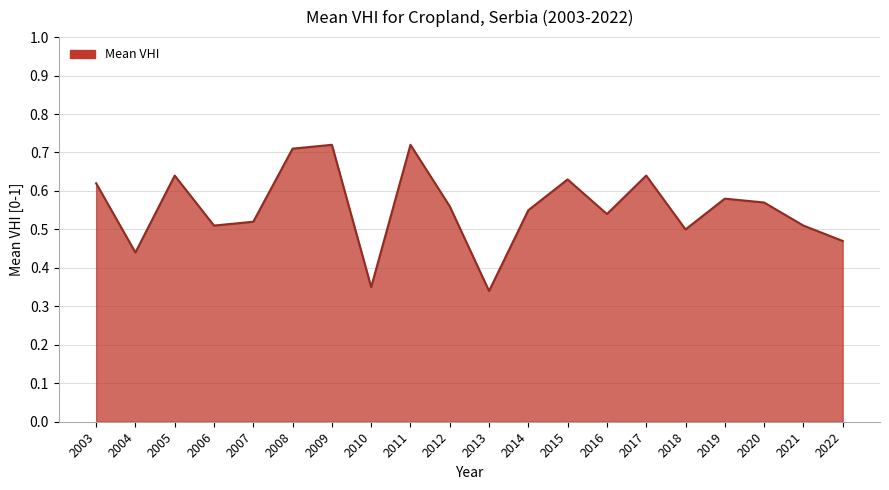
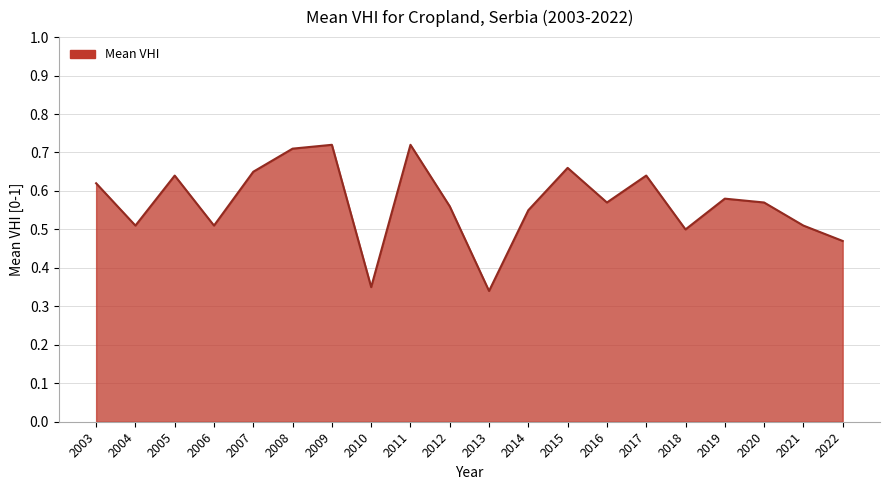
  {
    "2003": 0.62,
-   "2004": 0.44,
+   "2004": 0.51,
    "2005": 0.64,
    "2006": 0.51,
-   "2007": 0.52,
+   "2007": 0.65,
    "2008": 0.71,
    "2009": 0.72,
    "2010": 0.35,
    "2011": 0.72,
    "2012": 0.56,
    "2013": 0.34,
    "2014": 0.55,
-   "2015": 0.63,
-   "2016": 0.54,
+   "2015": 0.66,
+   "2016": 0.57,
    "2017": 0.64,
    "2018": 0.50,
    "2019": 0.58,
    "2020": 0.57,
    "2021": 0.51,
    "2022": 0.47
  }
